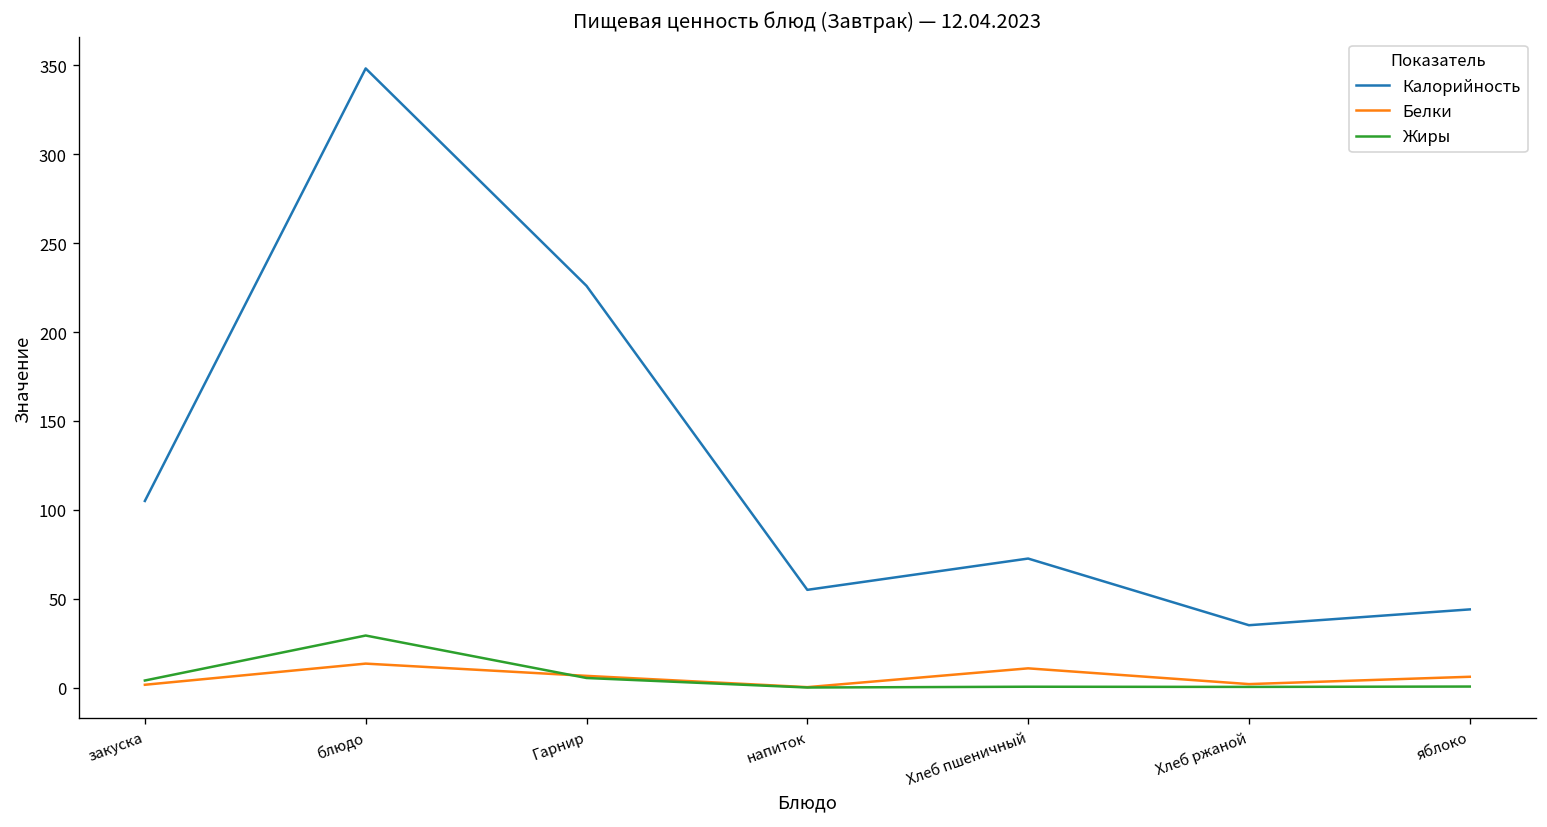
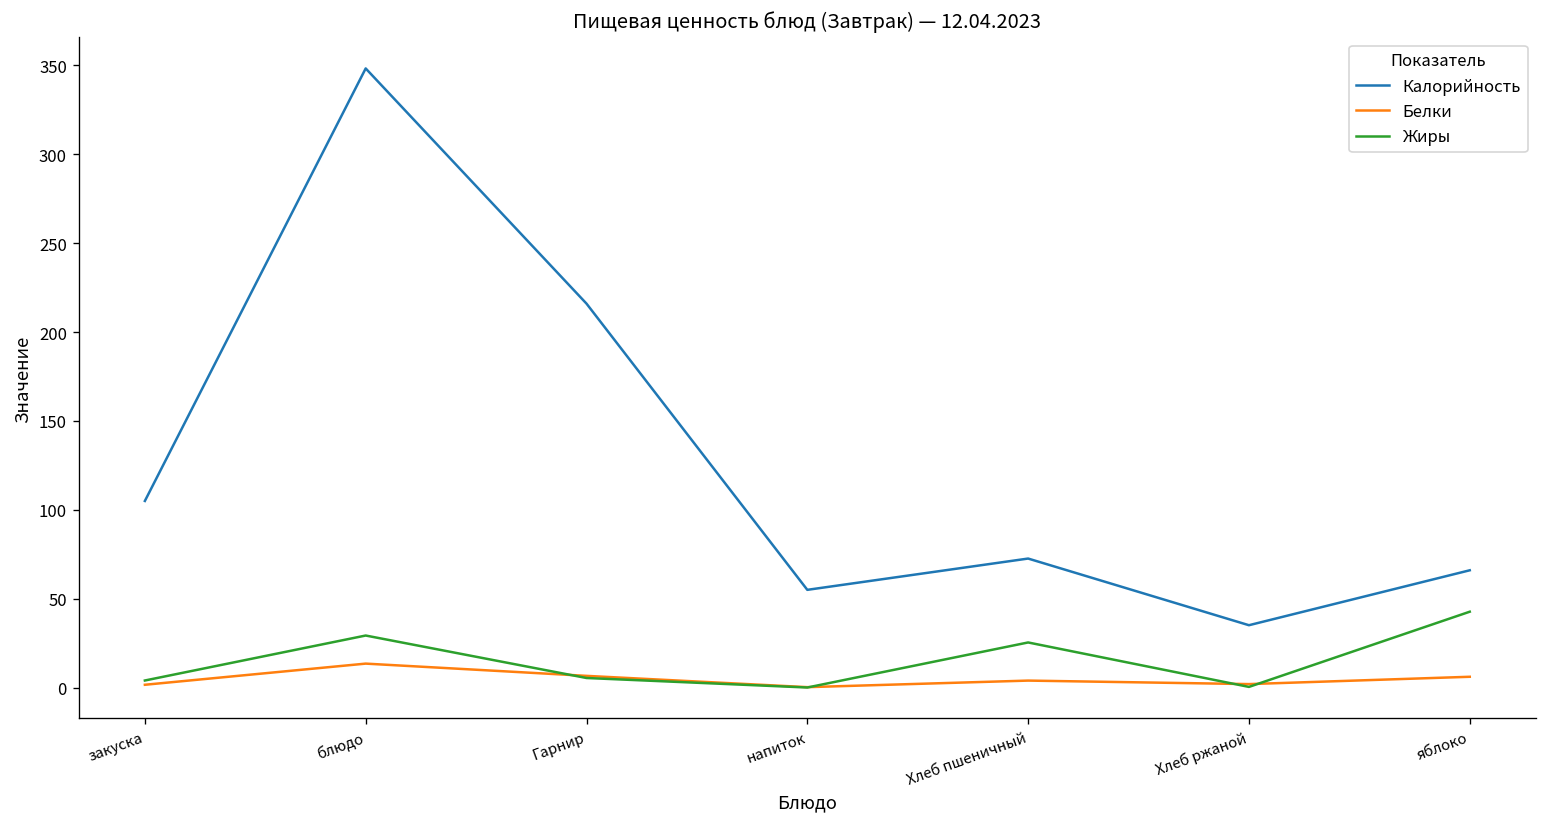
  {
    "Калорийность": {
      "закуска": 105,
      "блюдо": 348,
-     "Гарнир": 226,
+     "Гарнир": 216,
      "напиток": 55,
      "Хлеб пшеничный": 73,
      "Хлеб ржаной": 35,
-     "яблоко": 44
+     "яблоко": 66
    },
    "Белки": {
      "закуска": 2,
      "блюдо": 14,
-     "Хлеб пшеничный": 11,
+     "Хлеб пшеничный": 4,
      "яблоко": 6
    },
    "Жиры": {
      "закуска": 4,
      "блюдо": 29,
-     "Хлеб пшеничный": 1,
-     "яблоко": 1
+     "Хлеб пшеничный": 25,
+     "яблоко": 43
    }
  }
